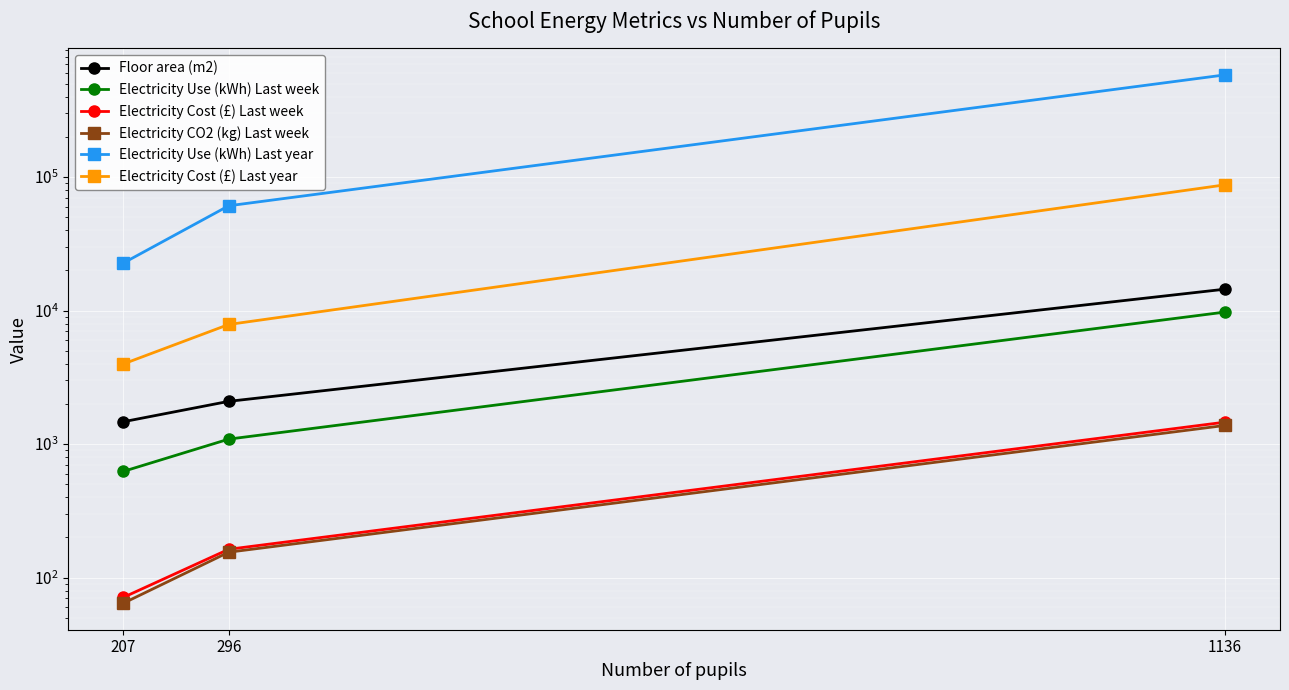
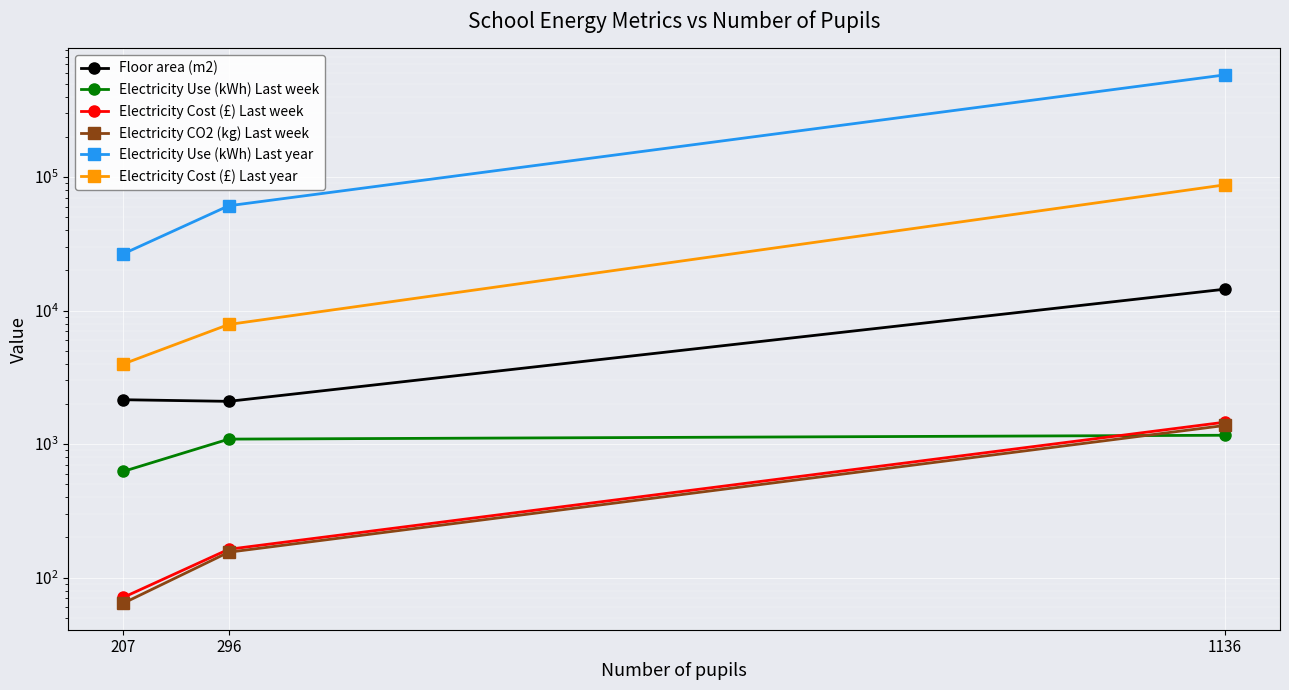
  {
    "Floor area (m2)": {
-     "207": 1500,
+     "207": 2200,
      "296": 2100,
      "1136": 14000
    },
    "Electricity Use (kWh) Last week": {
      "207": 600,
      "296": 1100,
-     "1136": 10000
+     "1136": 1200
    },
    "Electricity Cost (£) Last week": {
      "207": 70,
      "296": 160,
      "1136": 1500
    },
    "Electricity CO2 (kg) Last week": {
      "207": 60,
      "296": 160,
      "1136": 1400
    },
    "Electricity Use (kWh) Last year": {
-     "207": 23000,
+     "207": 27000,
      "296": 60000,
      "1136": 600000
    },
    "Electricity Cost (£) Last year": {
      "207": 4000,
      "296": 8000,
      "1136": 90000
    }
  }
